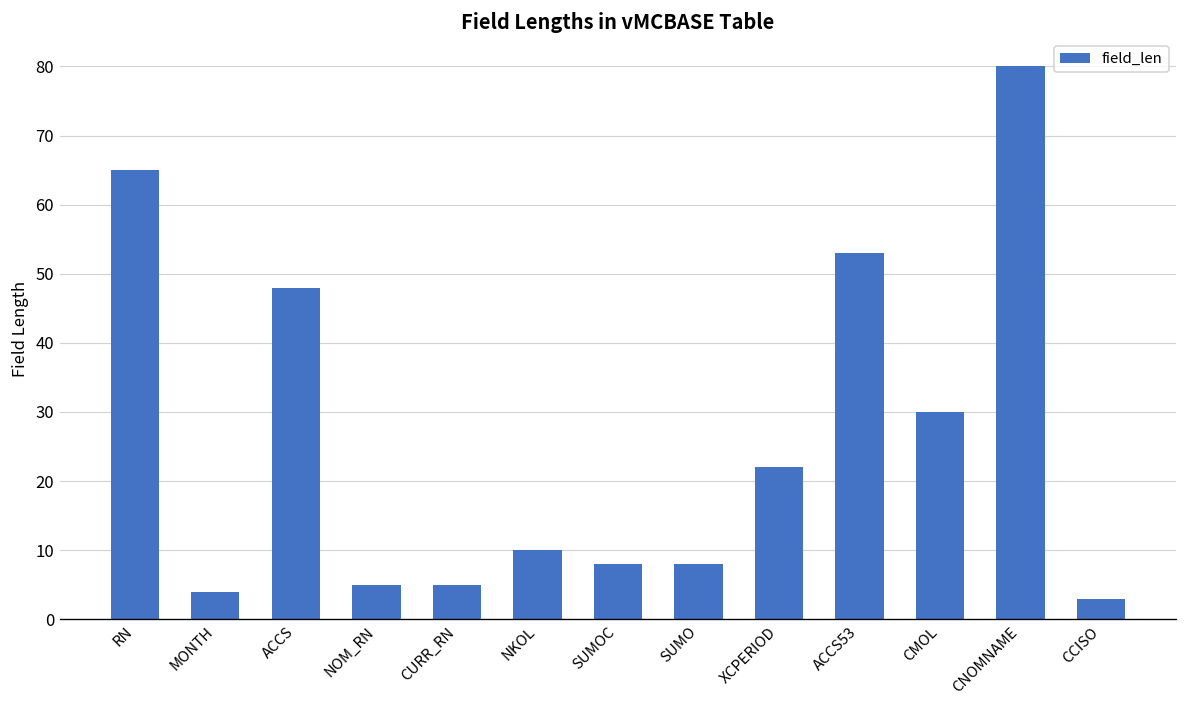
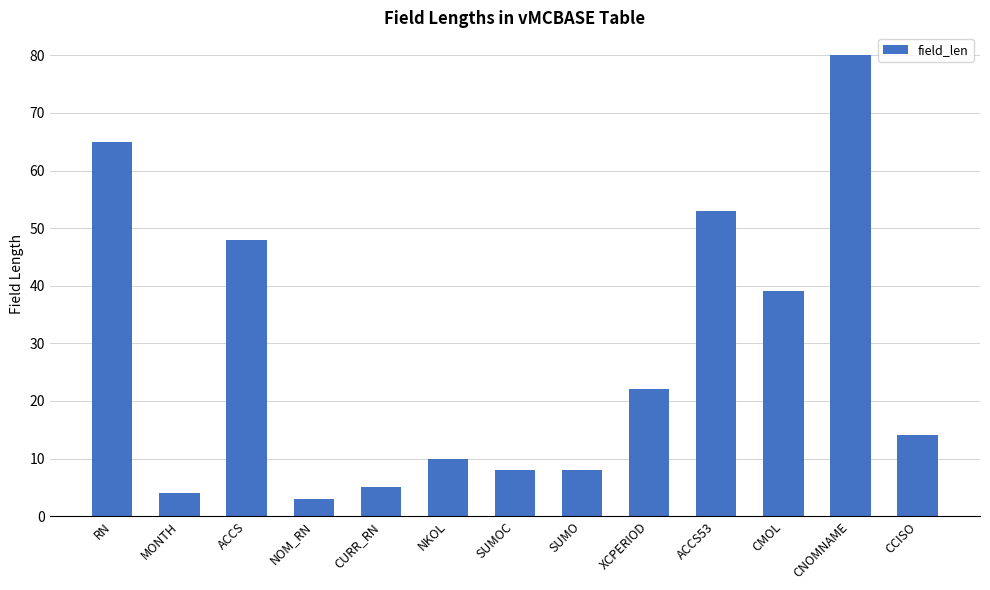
  {
    "RN": 65,
    "MONTH": 4,
    "ACCS": 48,
-   "NOM_RN": 5,
+   "NOM_RN": 3,
    "CURR_RN": 5,
    "NKOL": 10,
    "SUMOC": 8,
    "SUMO": 8,
    "XCPERIOD": 22,
    "ACCS53": 53,
-   "CMOL": 30,
+   "CMOL": 39,
    "CNOMNAME": 80,
-   "CCISO": 3
+   "CCISO": 14
  }
